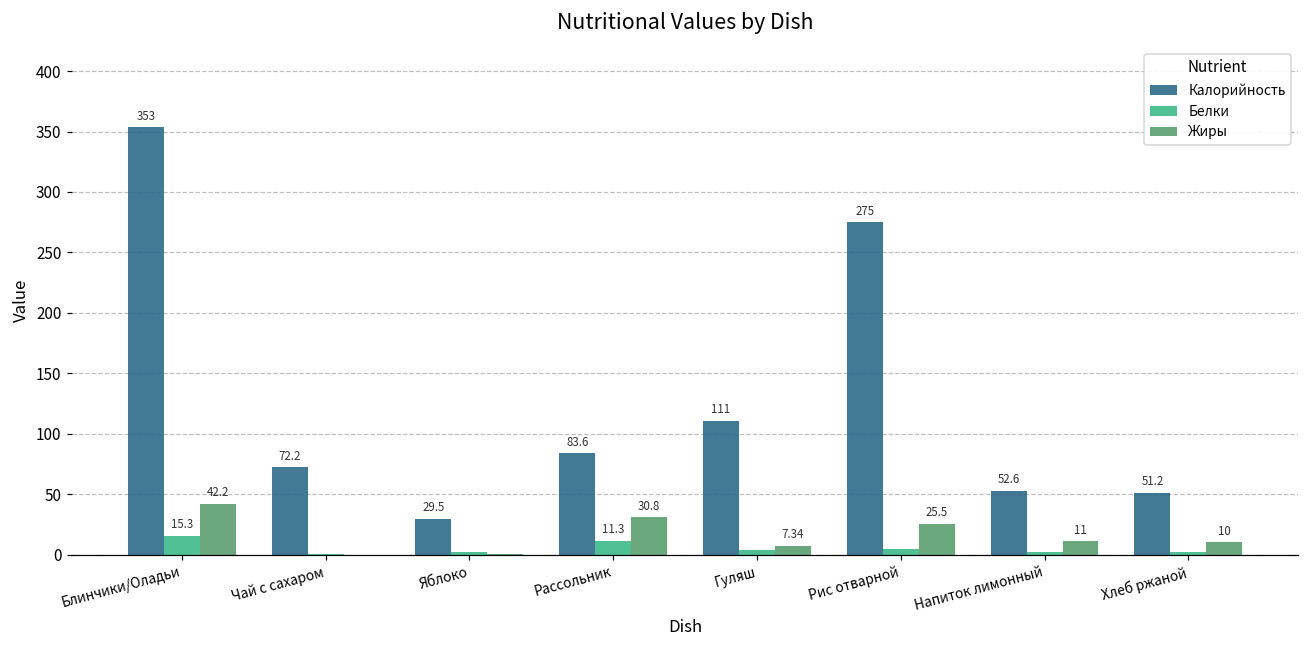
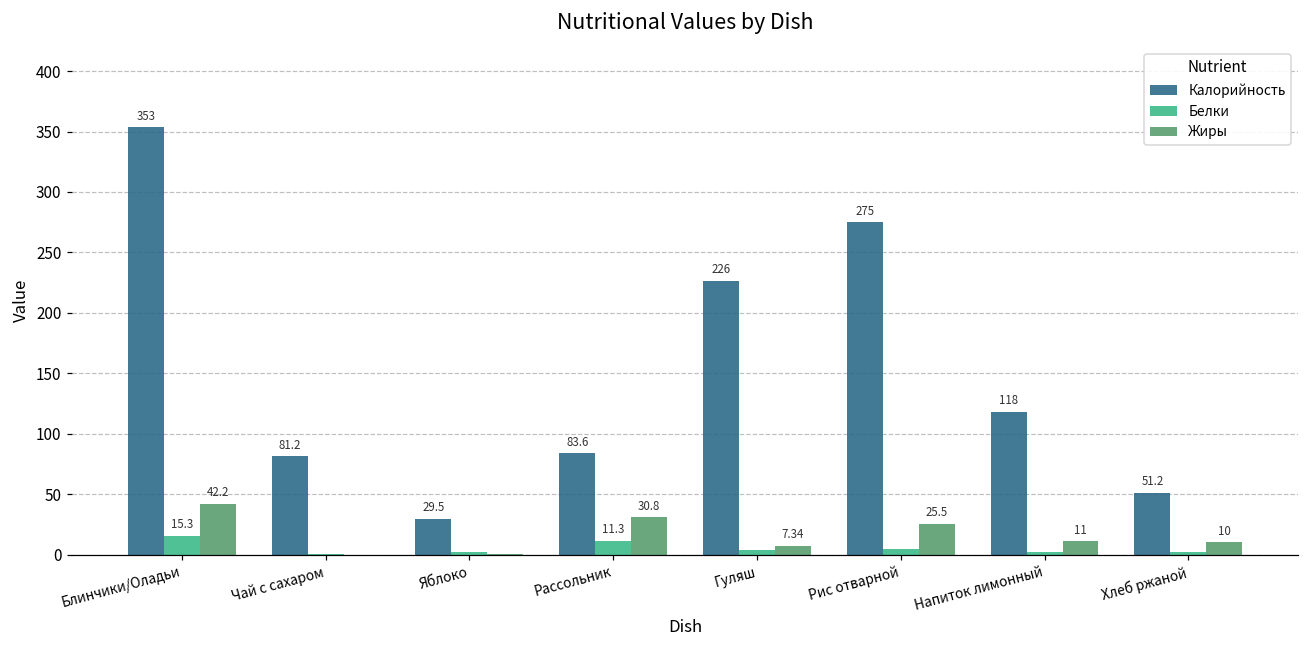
  {
    "Калорийность": {
      "Блинчики/Оладьи": 353,
-     "Чай с сахаром": 72.2,
+     "Чай с сахаром": 81.2,
      "Яблоко": 29.5,
      "Рассольник": 83.6,
-     "Гуляш": 111,
+     "Гуляш": 226,
      "Рис отварной": 275,
-     "Напиток лимонный": 52.6,
+     "Напиток лимонный": 118,
      "Хлеб ржаной": 51.2
    }
  }
